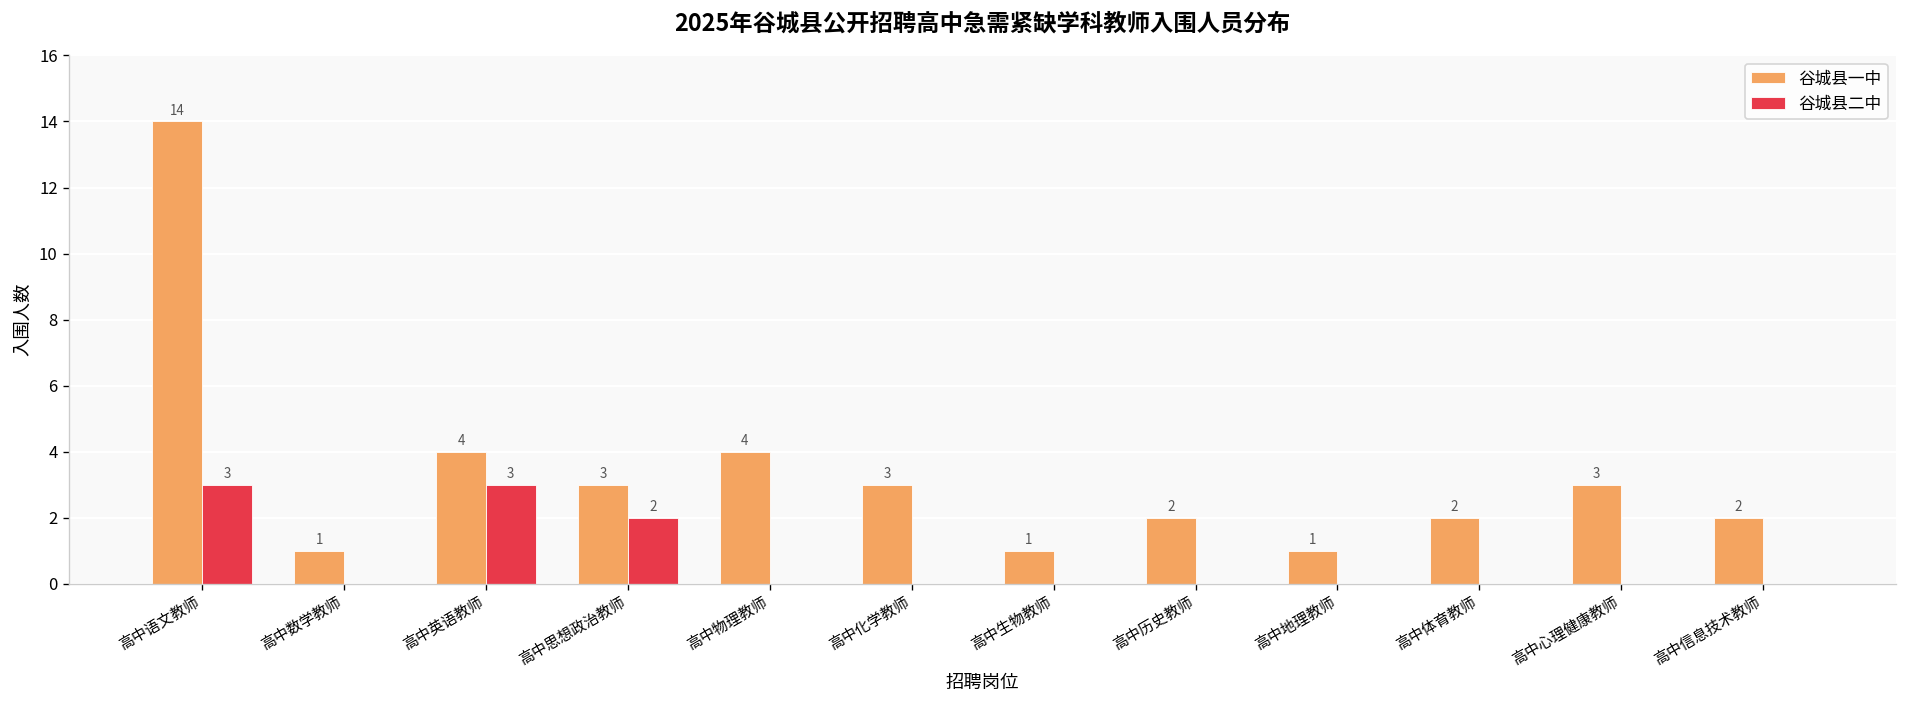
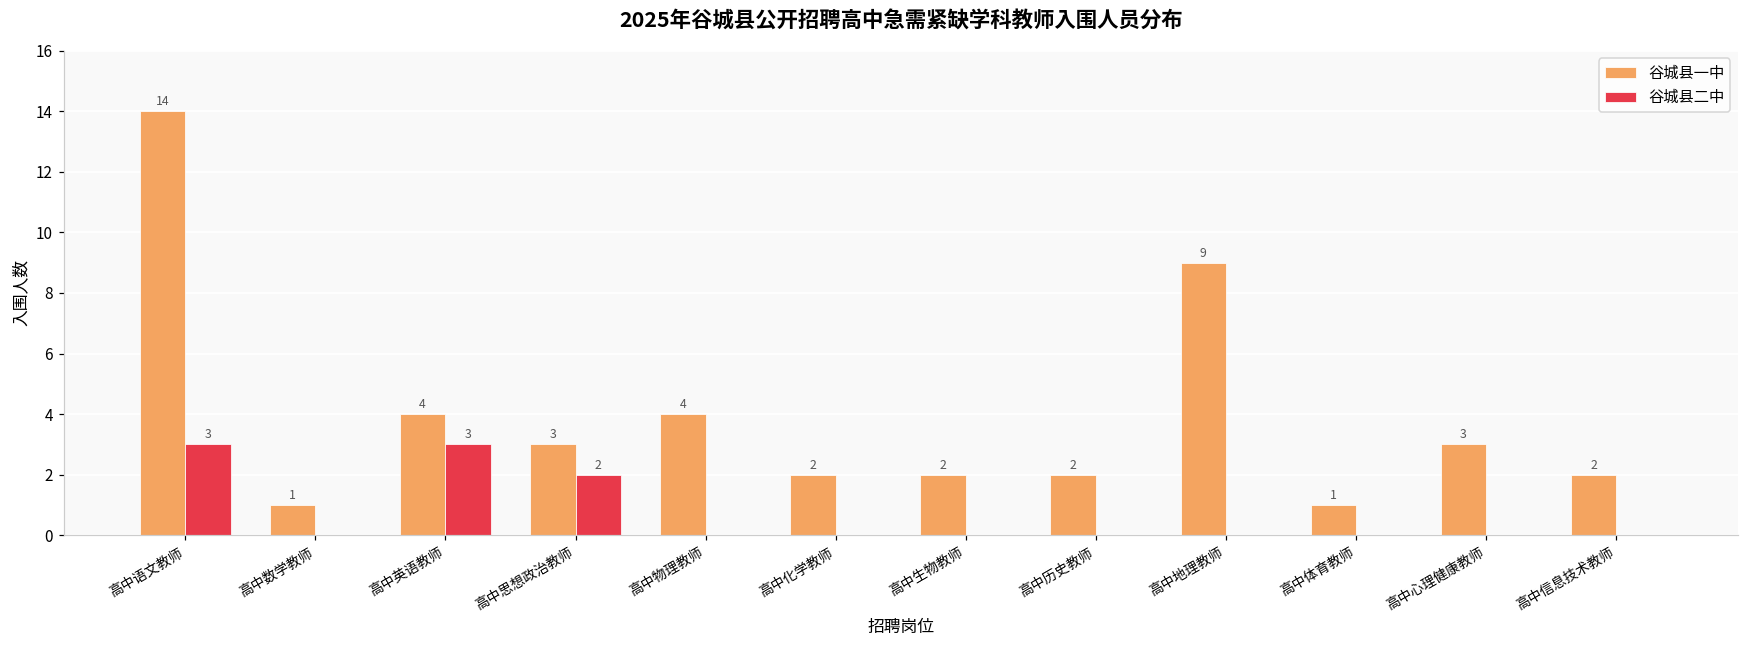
  {
    "谷城县一中": {
      "高中语文教师": 14,
      "高中数学教师": 1,
      "高中英语教师": 4,
      "高中思想政治教师": 3,
      "高中物理教师": 4,
-     "高中化学教师": 3,
-     "高中生物教师": 1,
+     "高中化学教师": 2,
+     "高中生物教师": 2,
      "高中历史教师": 2,
-     "高中地理教师": 1,
-     "高中体育教师": 2,
+     "高中地理教师": 9,
+     "高中体育教师": 1,
      "高中心理健康教师": 3,
      "高中信息技术教师": 2
    },
    "谷城县二中": {
      "高中语文教师": 3,
      "高中英语教师": 3,
      "高中思想政治教师": 2
    }
  }
